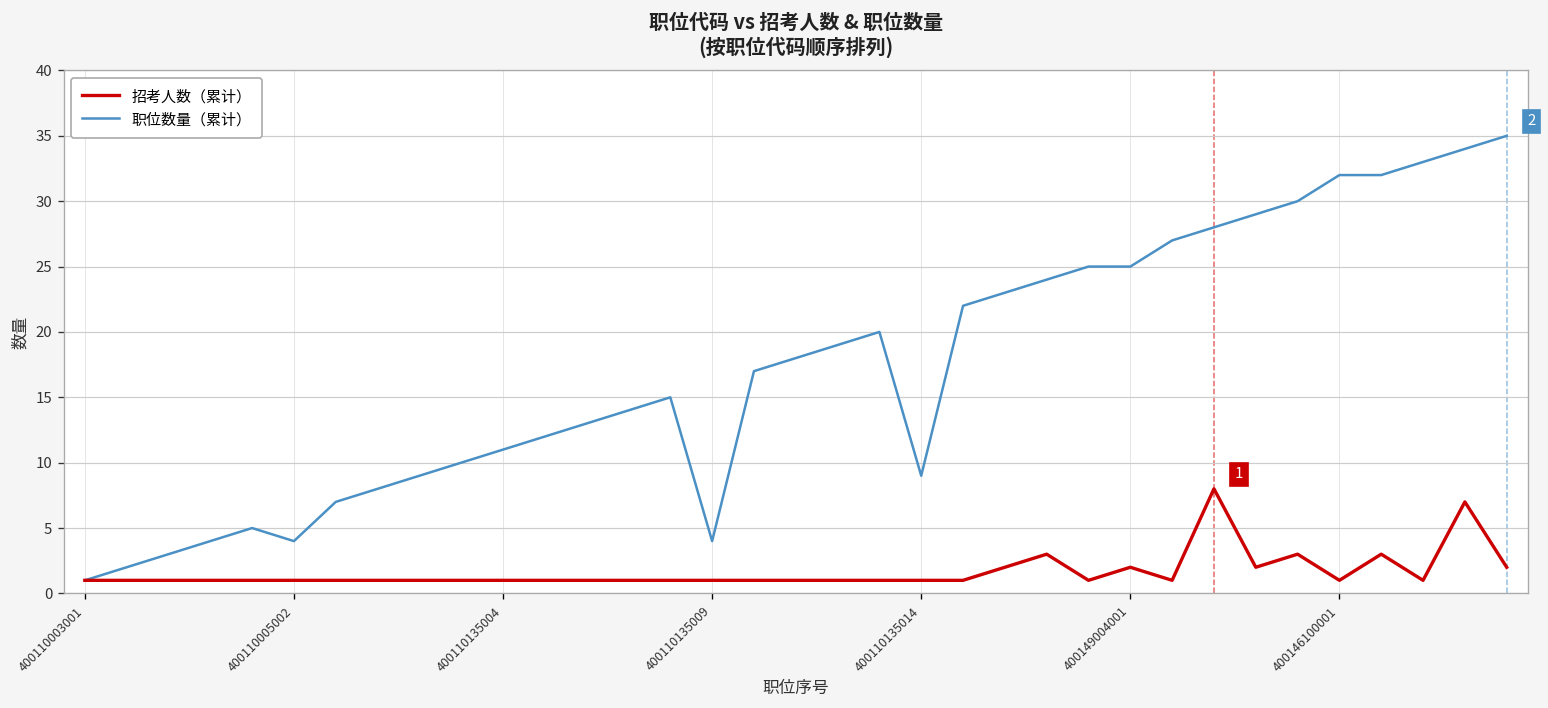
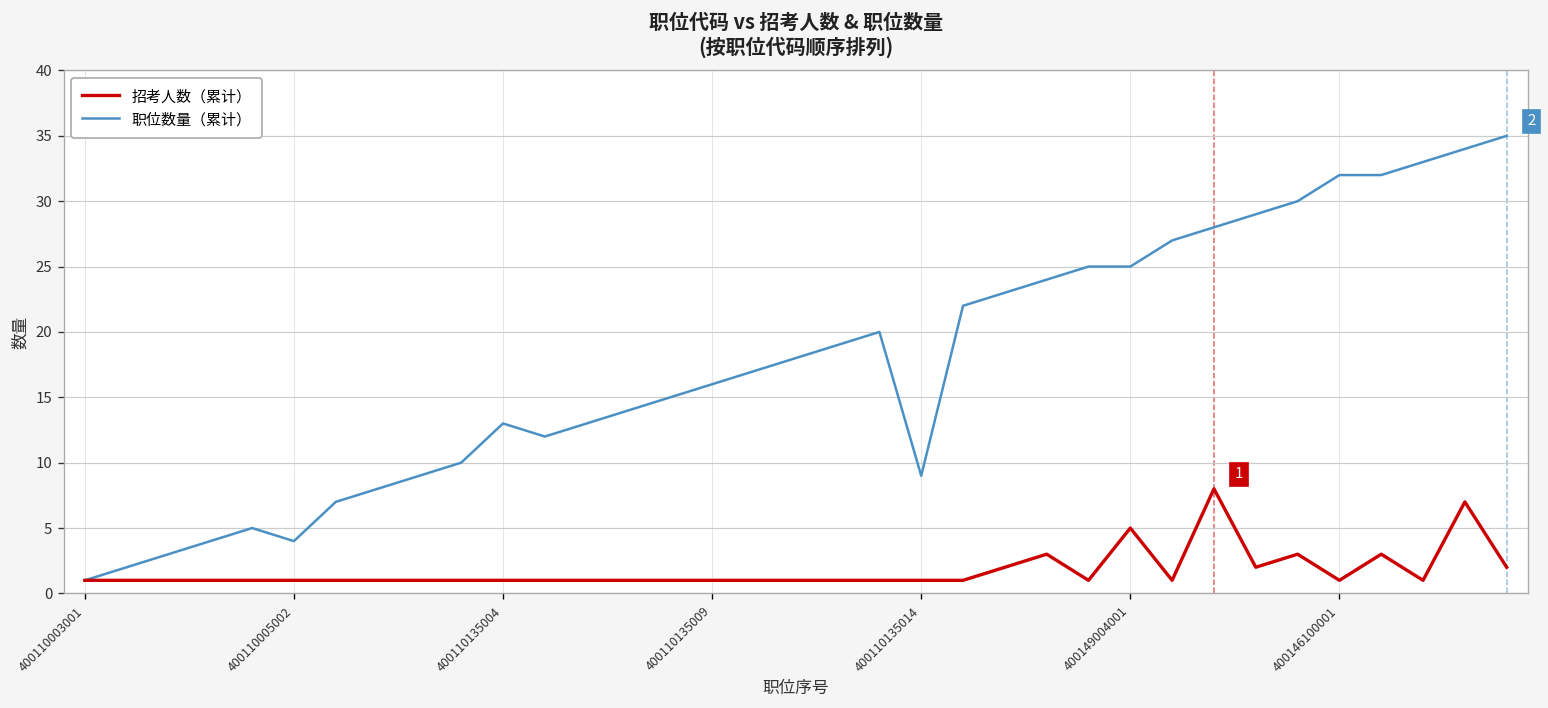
  {
    "招考人数（累计）": {
      "400110005002": 1,
      "400110135004": 1,
      "400110135009": 1,
      "400110135014": 1,
-     "400149004001": 2,
+     "400149004001": 5,
      "400146100001": 1
    },
    "职位数量（累计）": {
      "400110005002": 4,
-     "400110135004": 11,
-     "400110135009": 4,
+     "400110135004": 13,
+     "400110135009": 16,
      "400110135014": 9,
      "400149004001": 25,
      "400146100001": 32
    }
  }
